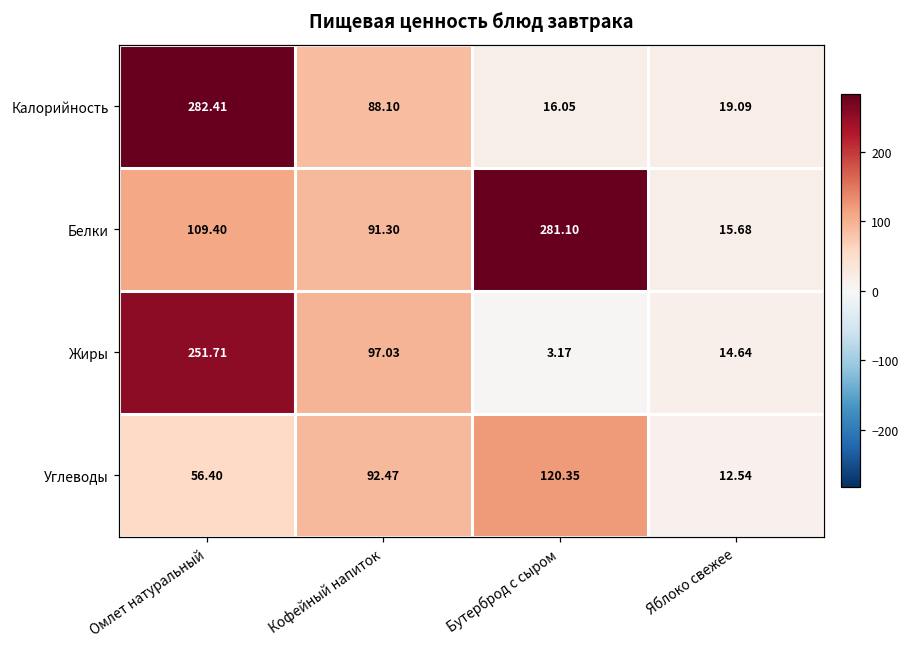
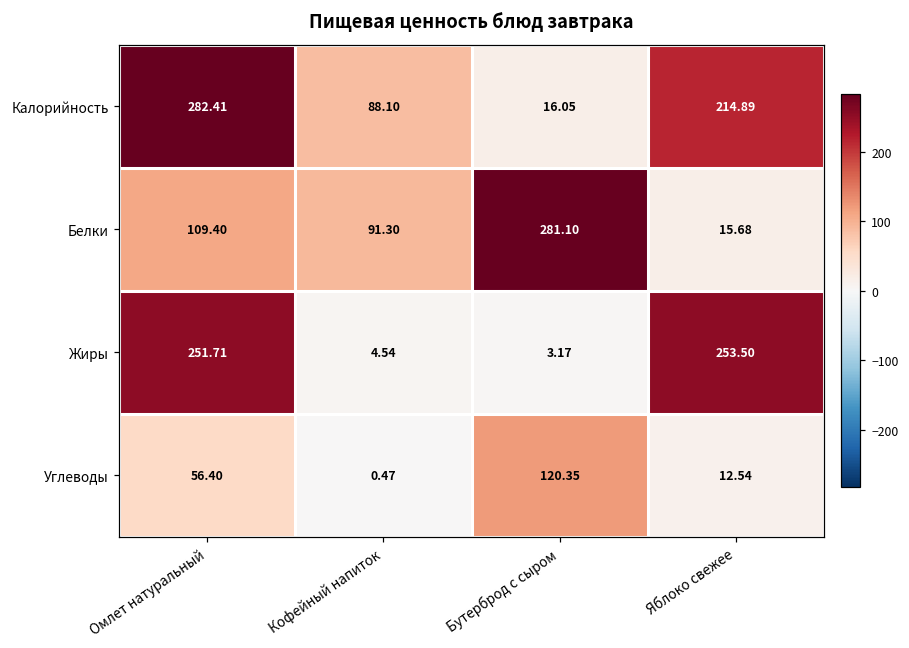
  {
    "Калорийность": {
      "Омлет натуральный": 282.41,
      "Кофейный напиток": 88.10,
      "Бутерброд с сыром": 16.05,
-     "Яблоко свежее": 19.09
+     "Яблоко свежее": 214.89
    },
    "Белки": {
      "Омлет натуральный": 109.40,
      "Кофейный напиток": 91.30,
      "Бутерброд с сыром": 281.10,
      "Яблоко свежее": 15.68
    },
    "Жиры": {
      "Омлет натуральный": 251.71,
-     "Кофейный напиток": 97.03,
+     "Кофейный напиток": 4.54,
      "Бутерброд с сыром": 3.17,
-     "Яблоко свежее": 14.64
+     "Яблоко свежее": 253.50
    },
    "Углеводы": {
      "Омлет натуральный": 56.40,
-     "Кофейный напиток": 92.47,
+     "Кофейный напиток": 0.47,
      "Бутерброд с сыром": 120.35,
      "Яблоко свежее": 12.54
    }
  }
